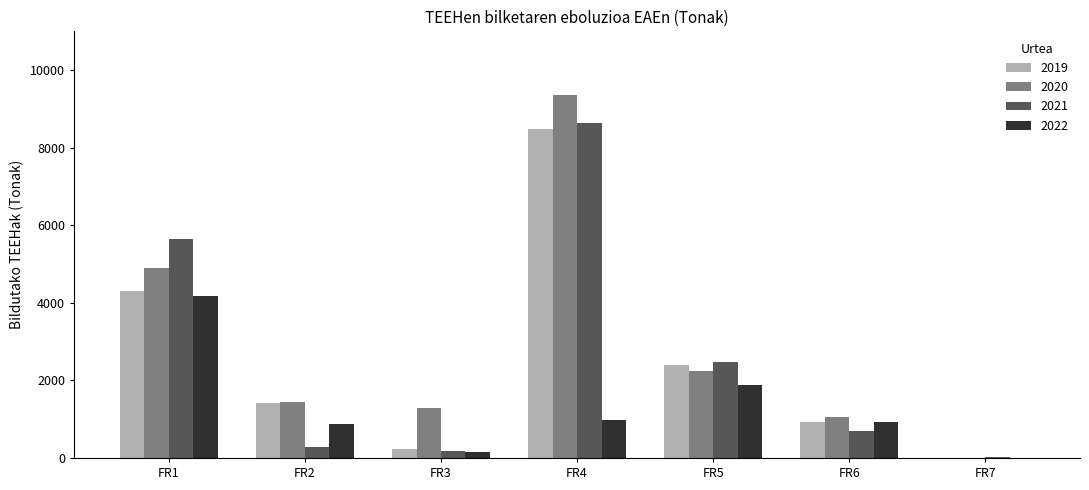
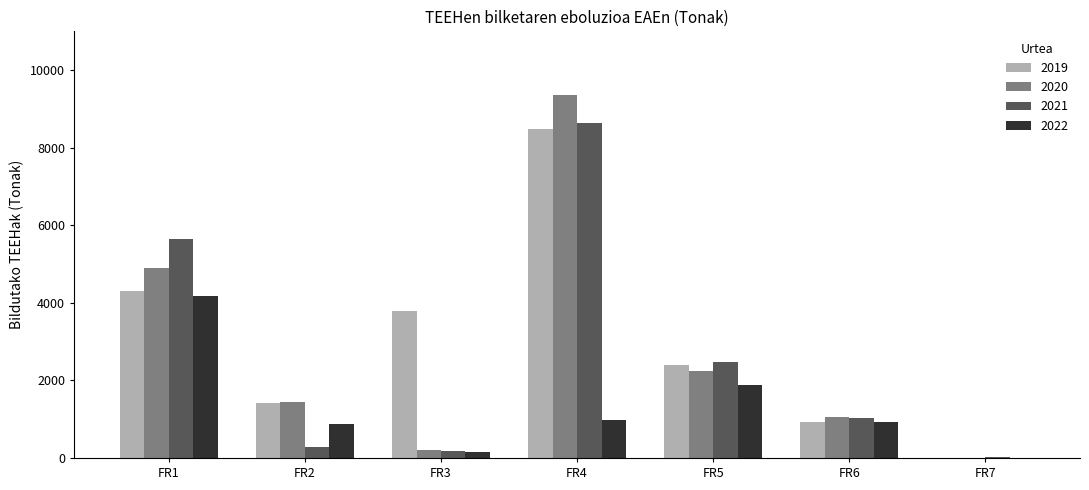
  {
    "2019": {
      "FR1": 4300,
      "FR2": 1400,
-     "FR3": 200,
+     "FR3": 3800,
      "FR4": 8500,
      "FR5": 2400,
      "FR6": 900
    },
    "2020": {
      "FR1": 4900,
      "FR2": 1400,
-     "FR3": 1300,
+     "FR3": 200,
      "FR4": 9400,
      "FR5": 2200,
      "FR6": 1100
    },
    "2021": {
      "FR1": 5600,
      "FR2": 300,
      "FR3": 200,
      "FR4": 8600,
      "FR5": 2500,
-     "FR6": 700
+     "FR6": 1000
    },
    "2022": {
      "FR1": 4200,
      "FR2": 900,
      "FR3": 200,
      "FR4": 1000,
      "FR5": 1900,
      "FR6": 900,
      "FR7": 0
    }
  }
